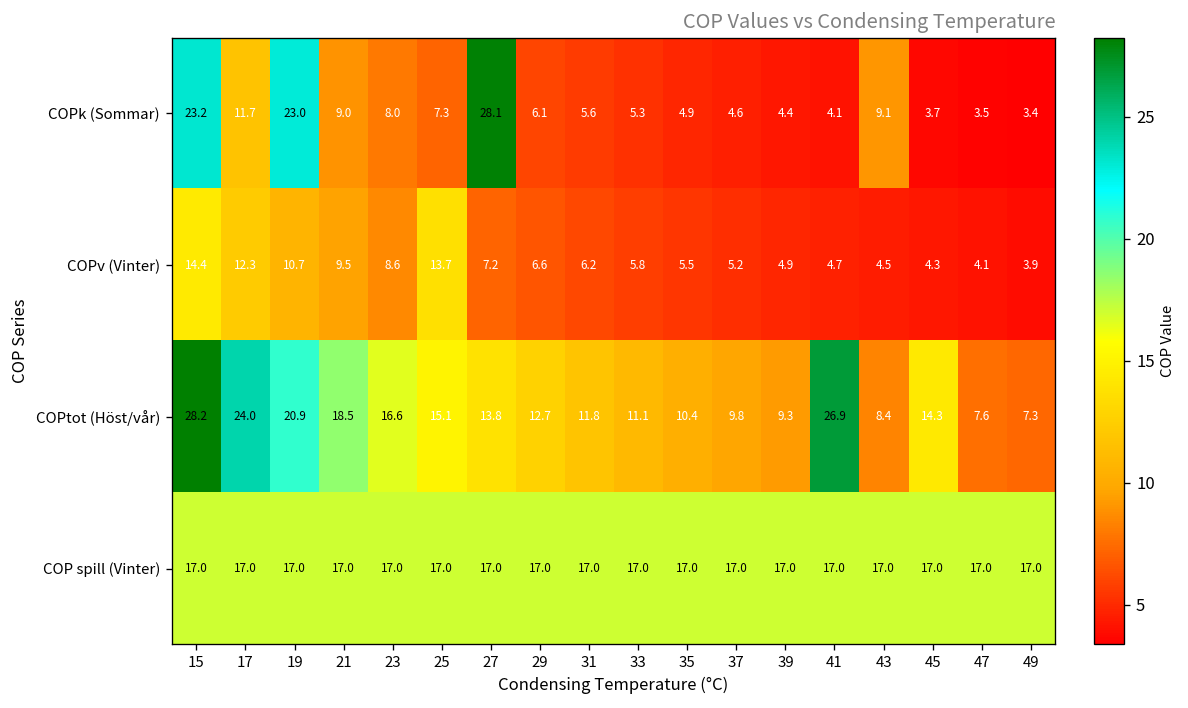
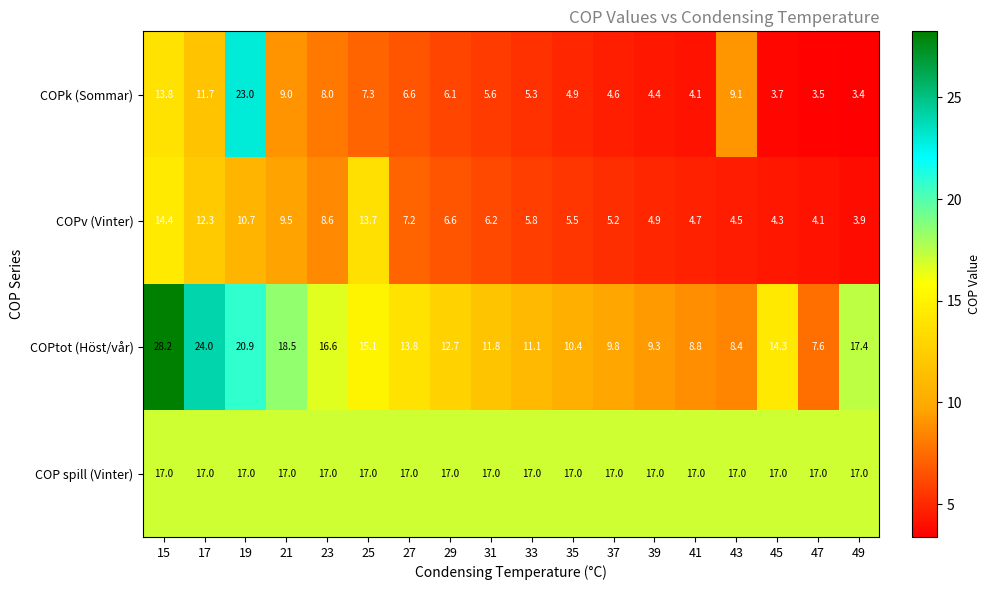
  {
    "COPk (Sommar)": {
-     "15": 23.2,
+     "15": 13.8,
      "17": 11.7,
      "19": 23.0,
      "21": 9.0,
      "23": 8.0,
      "25": 7.3,
-     "27": 28.1,
+     "27": 6.6,
      "29": 6.1,
      "31": 5.6,
      "33": 5.3,
      "35": 4.9,
      "37": 4.6,
      "39": 4.4,
      "41": 4.1,
      "43": 9.1,
      "45": 3.7,
      "47": 3.5,
      "49": 3.4
    },
    "COPv (Vinter)": {
      "15": 14.4,
      "17": 12.3,
      "19": 10.7,
      "21": 9.5,
      "23": 8.6,
      "25": 13.7,
      "27": 7.2,
      "29": 6.6,
      "31": 6.2,
      "33": 5.8,
      "35": 5.5,
      "37": 5.2,
      "39": 4.9,
      "41": 4.7,
      "43": 4.5,
      "45": 4.3,
      "47": 4.1,
      "49": 3.9
    },
    "COPtot (Höst/vår)": {
      "15": 28.2,
      "17": 24.0,
      "19": 20.9,
      "21": 18.5,
      "23": 16.6,
      "25": 15.1,
      "27": 13.8,
      "29": 12.7,
      "31": 11.8,
      "33": 11.1,
      "35": 10.4,
      "37": 9.8,
      "39": 9.3,
-     "41": 26.9,
+     "41": 8.8,
      "43": 8.4,
      "45": 14.3,
      "47": 7.6,
-     "49": 7.3
+     "49": 17.4
    },
    "COP spill (Vinter)": {
      "15": 17.0,
      "17": 17.0,
      "19": 17.0,
      "21": 17.0,
      "23": 17.0,
      "25": 17.0,
      "27": 17.0,
      "29": 17.0,
      "31": 17.0,
      "33": 17.0,
      "35": 17.0,
      "37": 17.0,
      "39": 17.0,
      "41": 17.0,
      "43": 17.0,
      "45": 17.0,
      "47": 17.0,
      "49": 17.0
    }
  }
